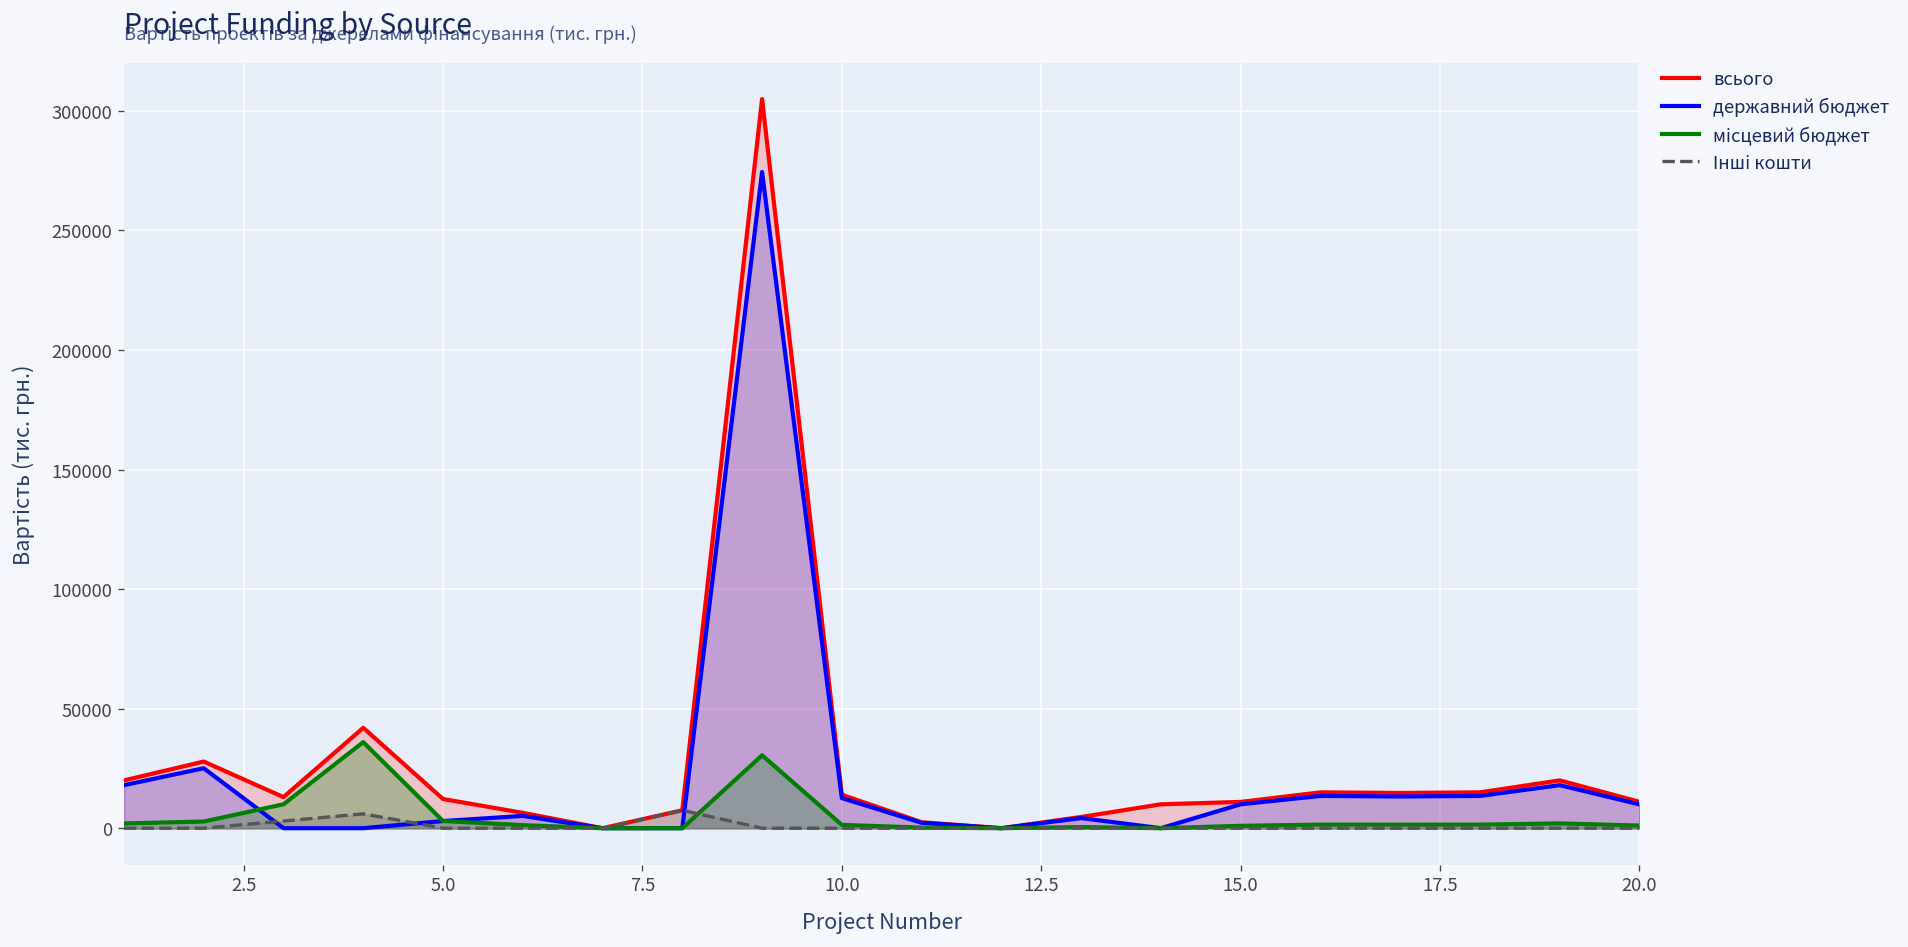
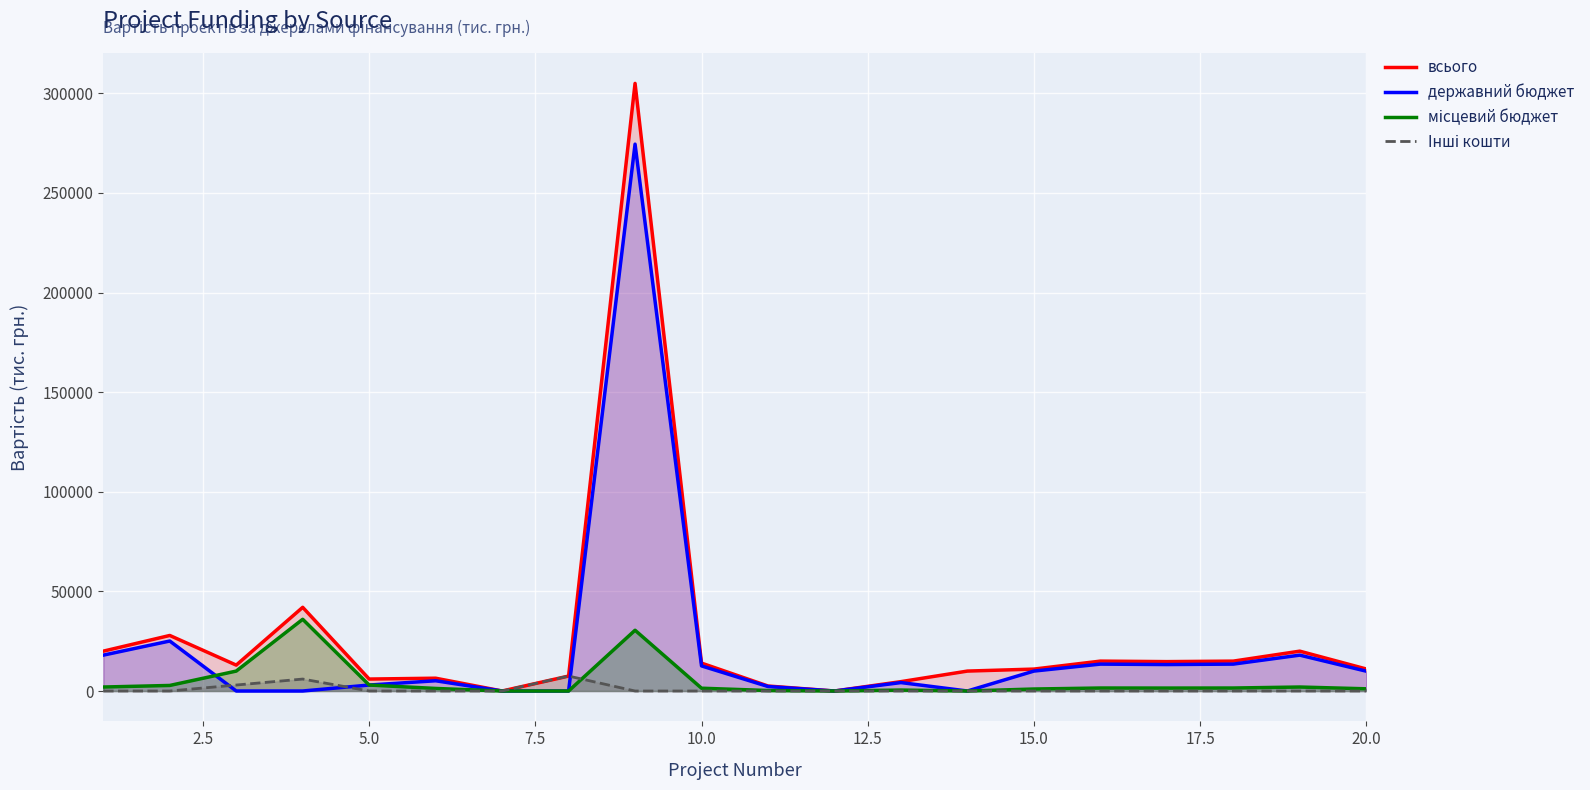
  {
    "всього": {
-     "5.0": 12000,
+     "5.0": 6000,
      "10.0": 14000
    },
    "державний бюджет": {
      "10.0": 13000
    },
    "місцевий бюджет": {
      "10.0": 1000
    },
    "Інші кошти": {
      "5.0": 0,
      "10.0": 0
    }
  }
